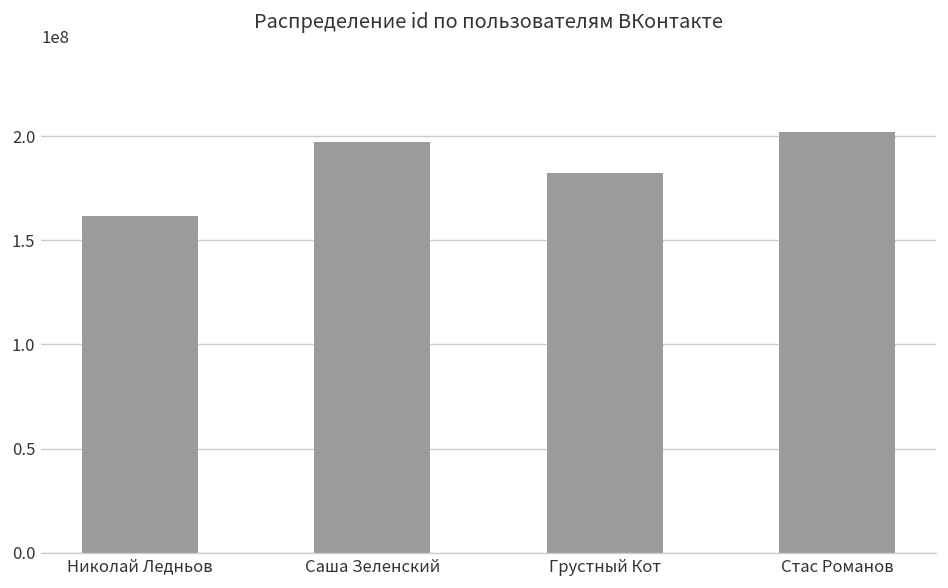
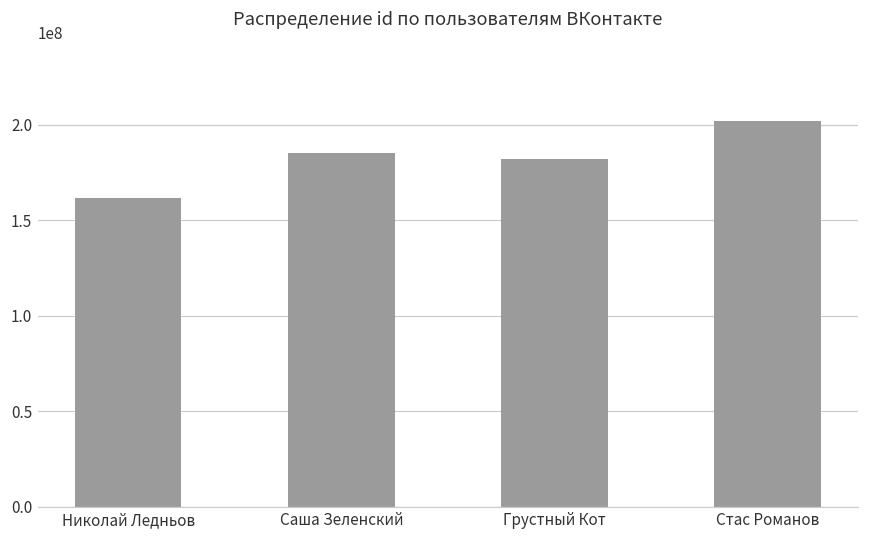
  {
    "Николай Ледньов": 162000000,
-   "Саша Зеленский": 197000000,
+   "Саша Зеленский": 185000000,
    "Грустный Кот": 182000000,
    "Стас Романов": 202000000
  }
